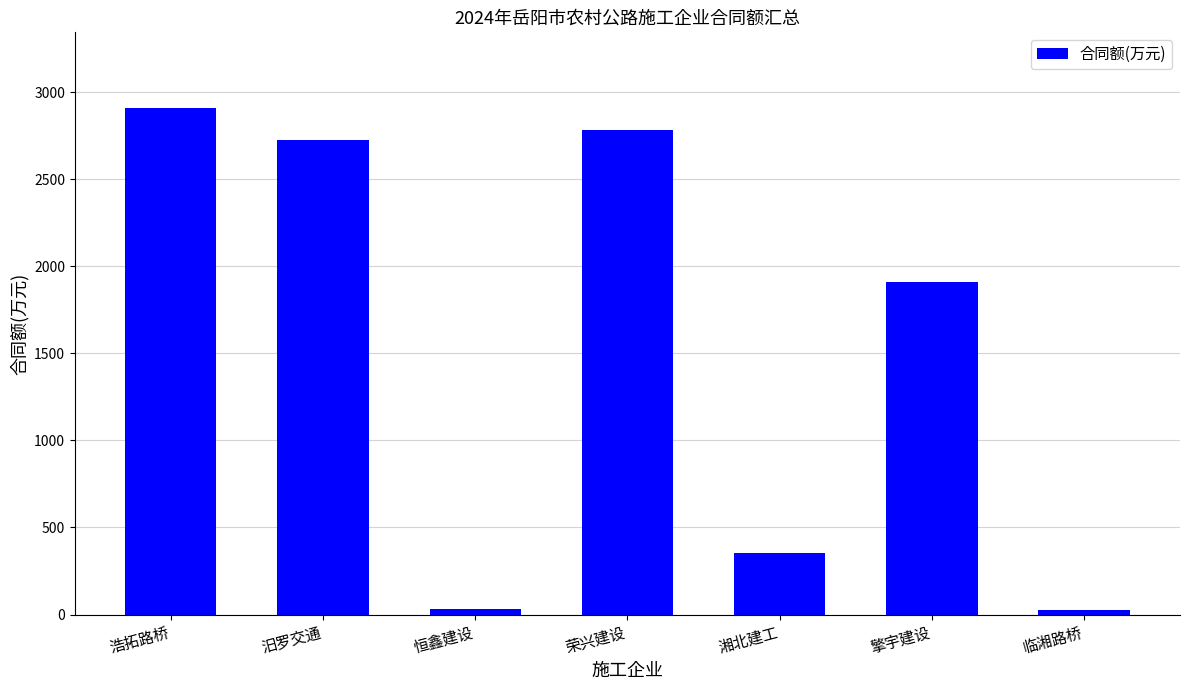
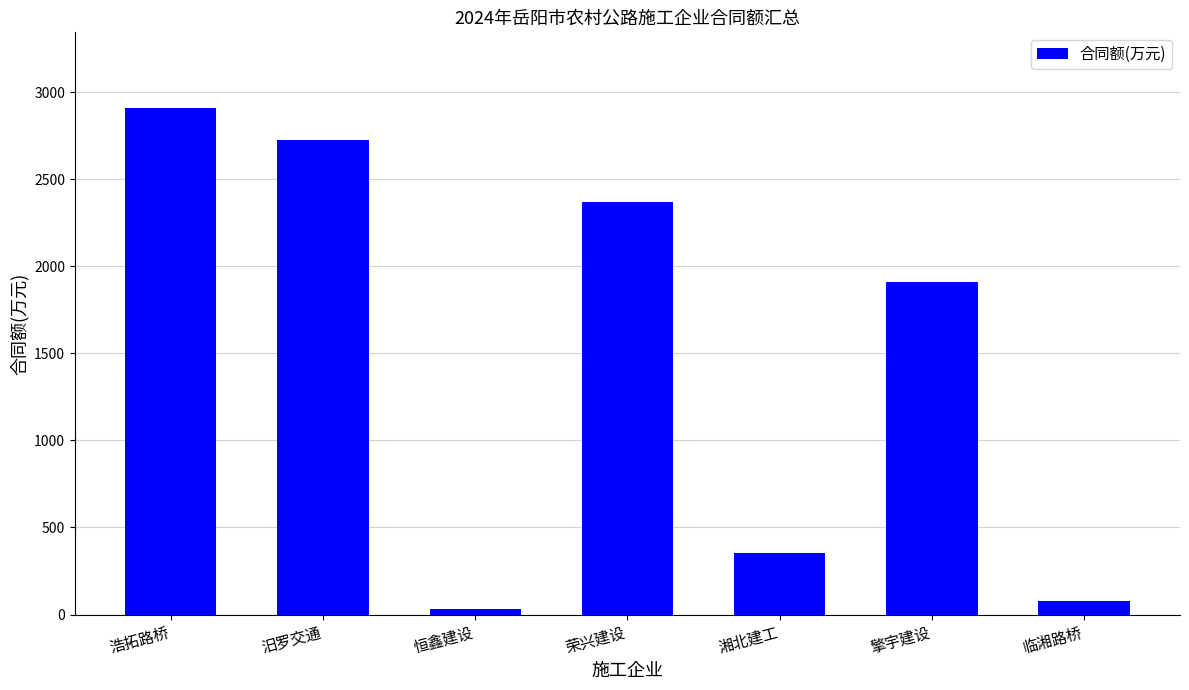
  {
    "浩拓路桥": 2910,
    "汨罗交通": 2720,
    "恒鑫建设": 30,
-   "荣兴建设": 2790,
+   "荣兴建设": 2370,
    "湘北建工": 350,
    "擎宇建设": 1910,
-   "临湘路桥": 30
+   "临湘路桥": 80
  }
